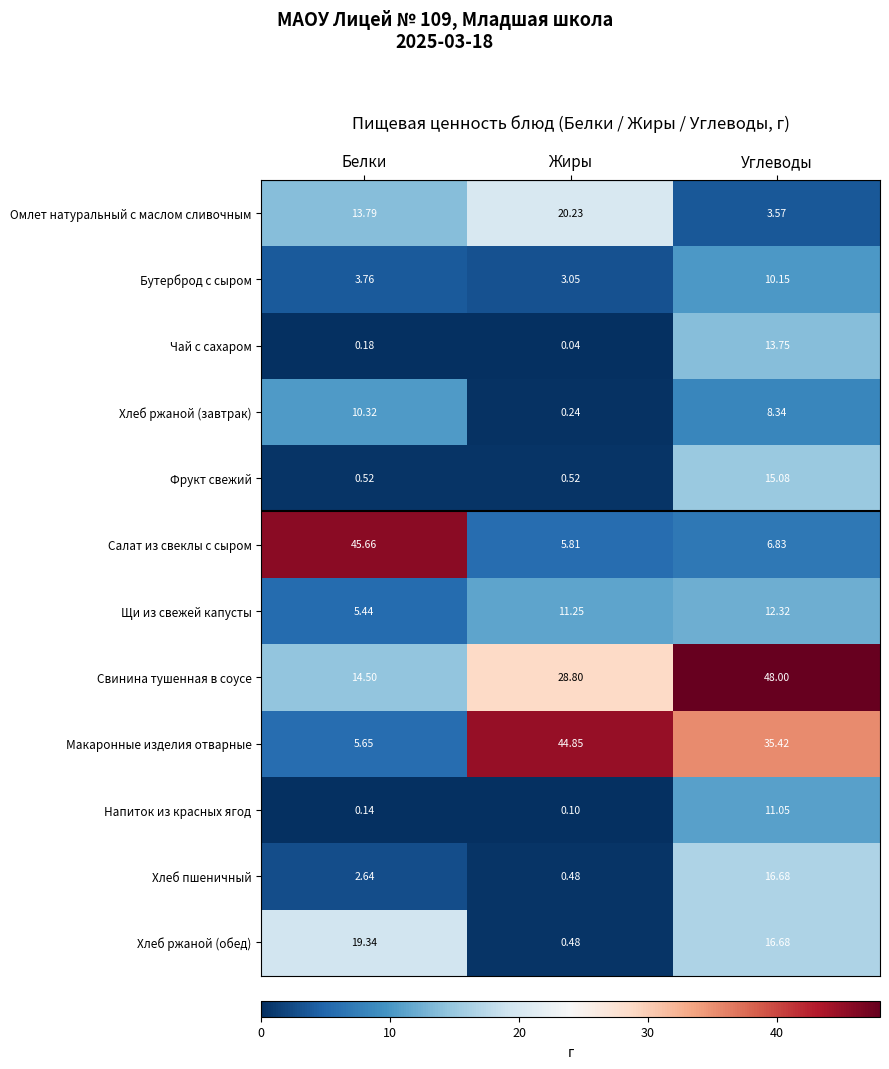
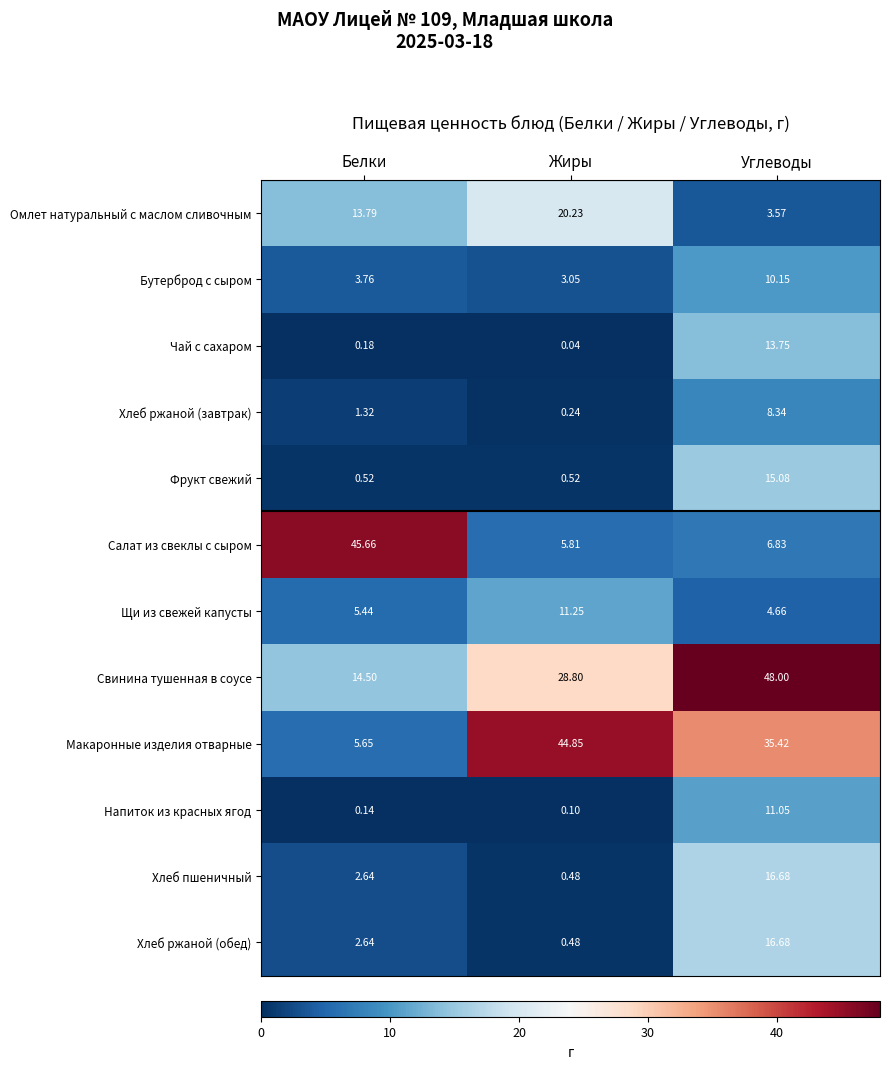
  {
    "Омлет натуральный с маслом сливочным": {
      "Белки": 13.79,
      "Жиры": 20.23,
      "Углеводы": 3.57
    },
    "Бутерброд с сыром": {
      "Белки": 3.76,
      "Жиры": 3.05,
      "Углеводы": 10.15
    },
    "Чай с сахаром": {
      "Белки": 0.18,
      "Жиры": 0.04,
      "Углеводы": 13.75
    },
    "Хлеб ржаной (завтрак)": {
-     "Белки": 10.32,
+     "Белки": 1.32,
      "Жиры": 0.24,
      "Углеводы": 8.34
    },
    "Фрукт свежий": {
      "Белки": 0.52,
      "Жиры": 0.52,
      "Углеводы": 15.08
    },
    "Салат из свеклы с сыром": {
      "Белки": 45.66,
      "Жиры": 5.81,
      "Углеводы": 6.83
    },
    "Щи из свежей капусты": {
      "Белки": 5.44,
      "Жиры": 11.25,
-     "Углеводы": 12.32
+     "Углеводы": 4.66
    },
    "Свинина тушенная в соусе": {
      "Белки": 14.50,
      "Жиры": 28.80,
      "Углеводы": 48.00
    },
    "Макаронные изделия отварные": {
      "Белки": 5.65,
      "Жиры": 44.85,
      "Углеводы": 35.42
    },
    "Напиток из красных ягод": {
      "Белки": 0.14,
      "Жиры": 0.10,
      "Углеводы": 11.05
    },
    "Хлеб пшеничный": {
      "Белки": 2.64,
      "Жиры": 0.48,
      "Углеводы": 16.68
    },
    "Хлеб ржаной (обед)": {
-     "Белки": 19.34,
+     "Белки": 2.64,
      "Жиры": 0.48,
      "Углеводы": 16.68
    }
  }
